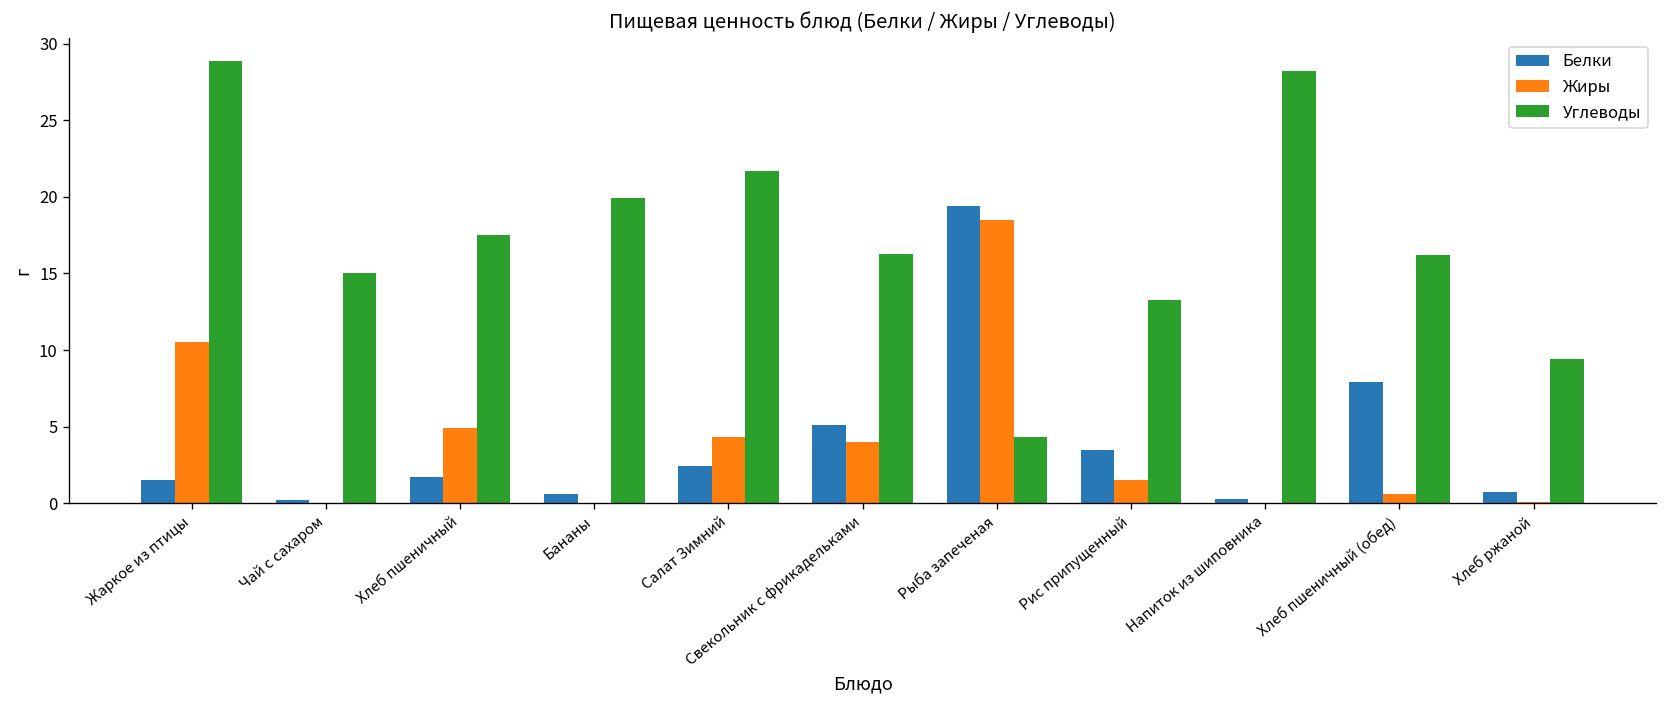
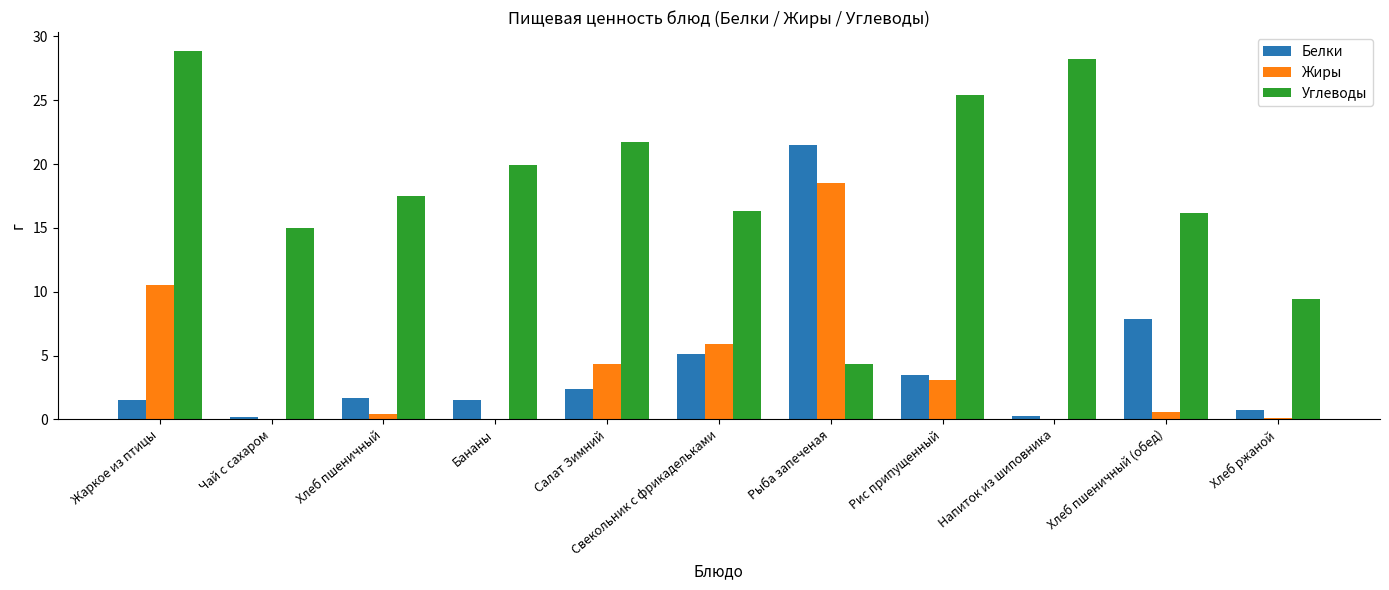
  {
    "Белки": {
      "Жаркое из птицы": 1.5,
      "Чай с сахаром": 0.2,
      "Хлеб пшеничный": 1.7,
-     "Бананы": 0.6,
+     "Бананы": 1.5,
      "Салат Зимний": 2.4,
      "Свекольник с фрикадельками": 5.1,
-     "Рыба запеченая": 19.4,
+     "Рыба запеченая": 21.5,
      "Рис припущенный": 3.5,
      "Напиток из шиповника": 0.3,
      "Хлеб пшеничный (обед)": 7.9,
      "Хлеб ржаной": 0.7
    },
    "Жиры": {
      "Жаркое из птицы": 10.5,
      "Чай с сахаром": 0.0,
-     "Хлеб пшеничный": 4.9,
+     "Хлеб пшеничный": 0.4,
      "Бананы": 0.0,
      "Салат Зимний": 4.3,
-     "Свекольник с фрикадельками": 4.0,
+     "Свекольник с фрикадельками": 5.9,
      "Рыба запеченая": 18.5,
-     "Рис припущенный": 1.5,
+     "Рис припущенный": 3.1,
      "Напиток из шиповника": 0.0,
      "Хлеб пшеничный (обед)": 0.6
    },
    "Углеводы": {
      "Жаркое из птицы": 28.9,
      "Чай с сахаром": 15.0,
      "Хлеб пшеничный": 17.5,
      "Бананы": 19.9,
      "Салат Зимний": 21.7,
      "Свекольник с фрикадельками": 16.3,
      "Рыба запеченая": 4.3,
-     "Рис припущенный": 13.3,
+     "Рис припущенный": 25.4,
      "Напиток из шиповника": 28.2,
      "Хлеб пшеничный (обед)": 16.2,
      "Хлеб ржаной": 9.4
    }
  }
